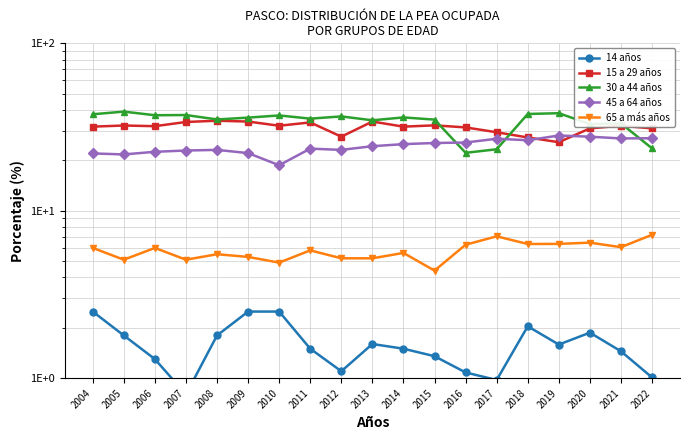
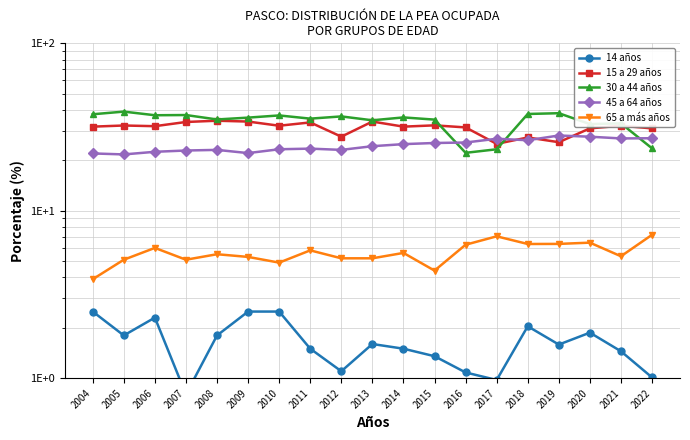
  {
    "14 años": {
      "2004": 2.5,
      "2005": 1.8,
-     "2006": 1.3,
+     "2006": 2.3,
      "2008": 1.8,
      "2009": 2.5,
      "2010": 2.5,
      "2011": 1.5,
      "2012": 1.1,
      "2013": 1.6,
      "2014": 1.5,
      "2015": 1.4,
      "2016": 1.1,
      "2017": 1.0,
      "2018": 2.0,
      "2019": 1.6,
      "2020": 1.9,
      "2021": 1.4,
      "2022": 1.0
    },
    "15 a 29 años": {
      "2004": 32,
      "2005": 32,
      "2006": 32,
      "2007": 34,
      "2009": 34,
      "2010": 32,
      "2011": 34,
      "2012": 28,
      "2014": 32,
      "2015": 32,
      "2016": 31,
-     "2017": 29,
+     "2017": 25,
      "2018": 27,
      "2019": 26,
      "2020": 31,
      "2022": 31
    },
    "30 a 44 años": {
      "2004": 38,
      "2005": 39,
      "2006": 37,
      "2007": 37,
      "2009": 36,
      "2010": 37,
      "2011": 36,
      "2012": 37,
      "2014": 36,
      "2015": 35,
      "2016": 22,
      "2017": 23,
      "2018": 38,
      "2019": 38,
      "2022": 24
    },
    "45 a 64 años": {
      "2004": 22,
      "2005": 22,
      "2006": 23,
      "2007": 23,
      "2008": 23,
      "2009": 22,
-     "2010": 19,
+     "2010": 23,
      "2011": 24,
      "2012": 23,
      "2013": 24,
      "2014": 25,
      "2015": 25,
      "2016": 26,
      "2017": 27,
      "2018": 26,
      "2019": 28,
      "2020": 28,
      "2021": 27,
      "2022": 27
    },
    "65 a más años": {
-     "2004": 6.0,
+     "2004": 3.9,
      "2005": 5.1,
      "2006": 6.0,
      "2007": 5.1,
      "2008": 5.5,
      "2009": 5.3,
      "2010": 4.9,
      "2011": 5.8,
      "2012": 5.2,
      "2013": 5.2,
      "2014": 5.6,
      "2015": 4.4,
      "2016": 6.3,
      "2017": 7.0,
      "2018": 6.3,
      "2019": 6.3,
      "2020": 6.4,
-     "2021": 6.1,
+     "2021": 5.3,
      "2022": 7.2
    }
  }
